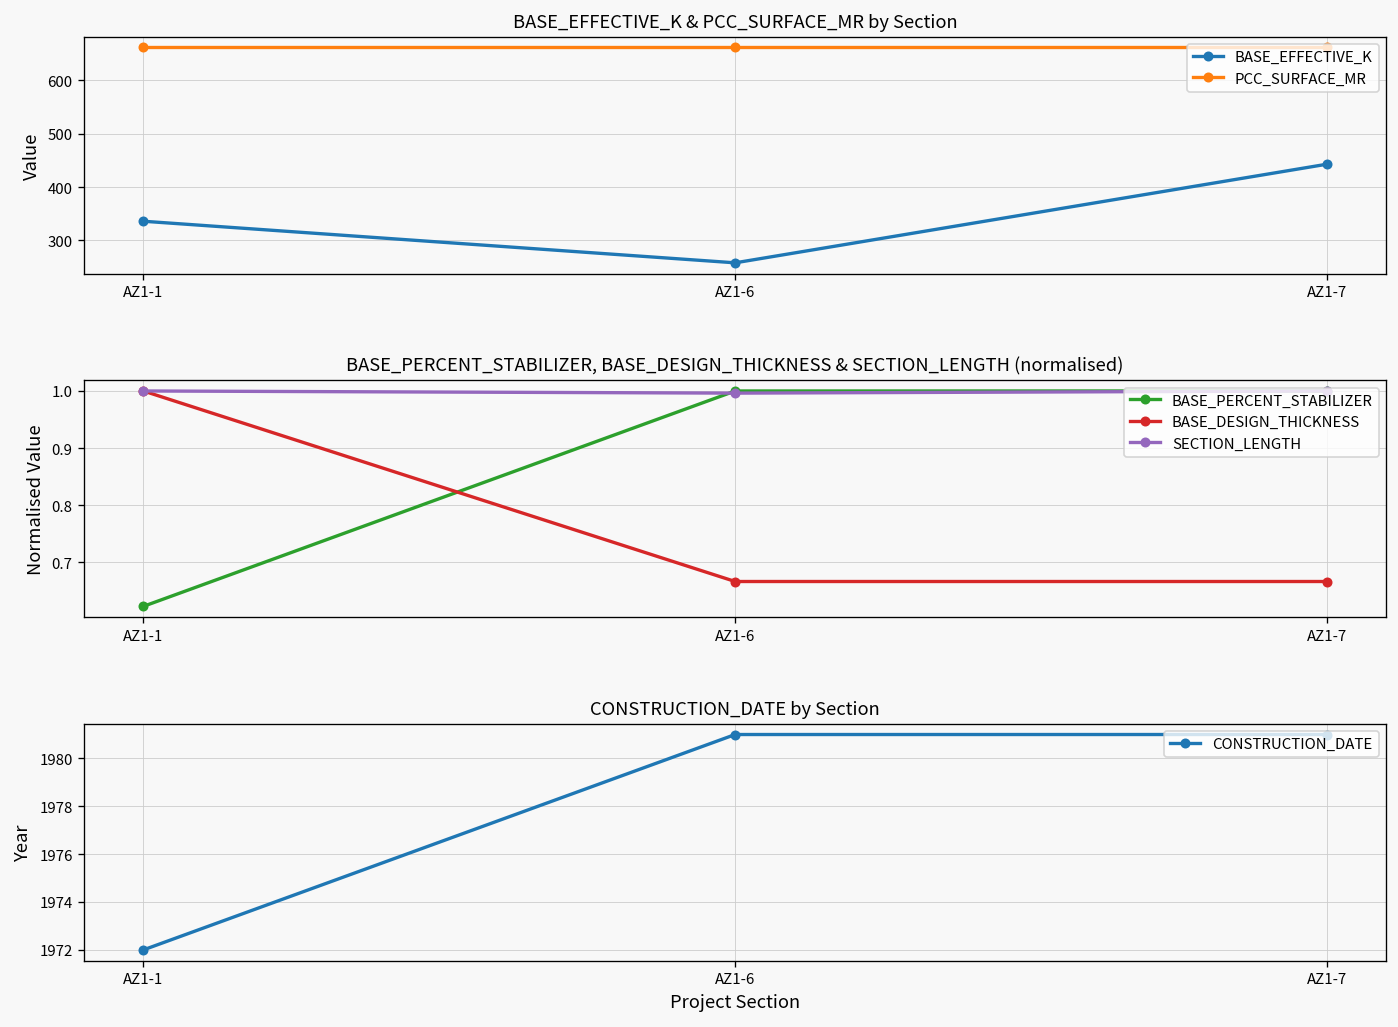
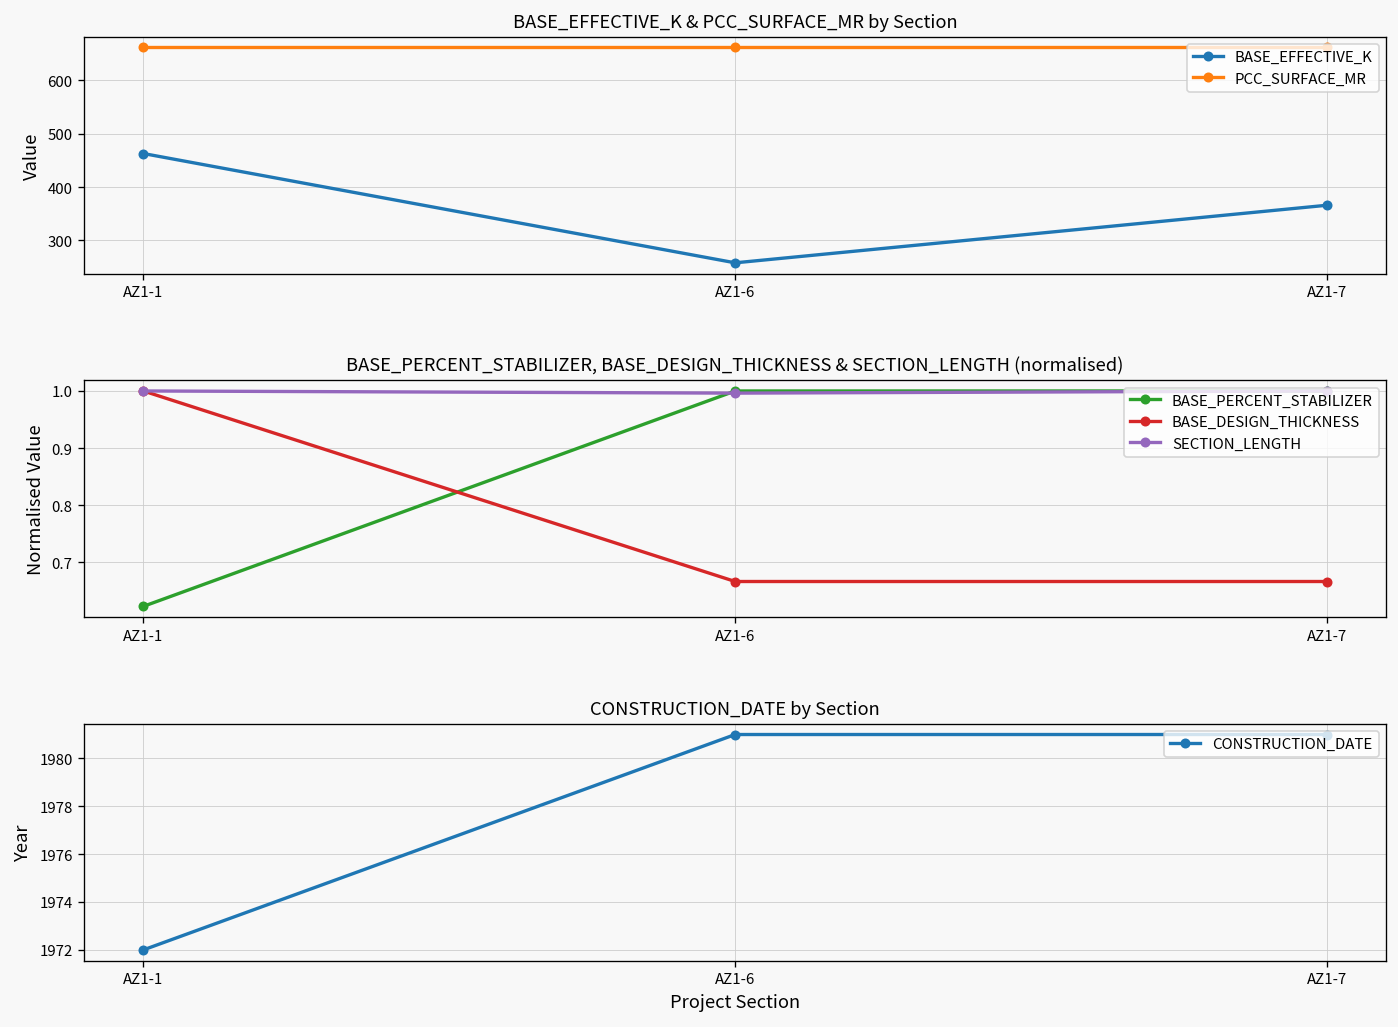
  {
    "BASE_EFFECTIVE_K & PCC_SURFACE_MR by Section": {
      "BASE_EFFECTIVE_K": {
-       "AZ1-1": 340,
+       "AZ1-1": 460,
        "AZ1-6": 260,
-       "AZ1-7": 440
+       "AZ1-7": 370
      },
      "PCC_SURFACE_MR": {
        "AZ1-1": 660,
        "AZ1-6": 660
      }
    },
    "BASE_PERCENT_STABILIZER, BASE_DESIGN_THICKNESS & SECTION_LENGTH (normalised)": {
      "BASE_PERCENT_STABILIZER": {
        "AZ1-1": 0.62
      },
      "BASE_DESIGN_THICKNESS": {
        "AZ1-6": 0.67,
        "AZ1-7": 0.67
      }
    },
    "CONSTRUCTION_DATE by Section": {
      "AZ1-1": 1972.0,
      "AZ1-6": 1981.0
    }
  }
